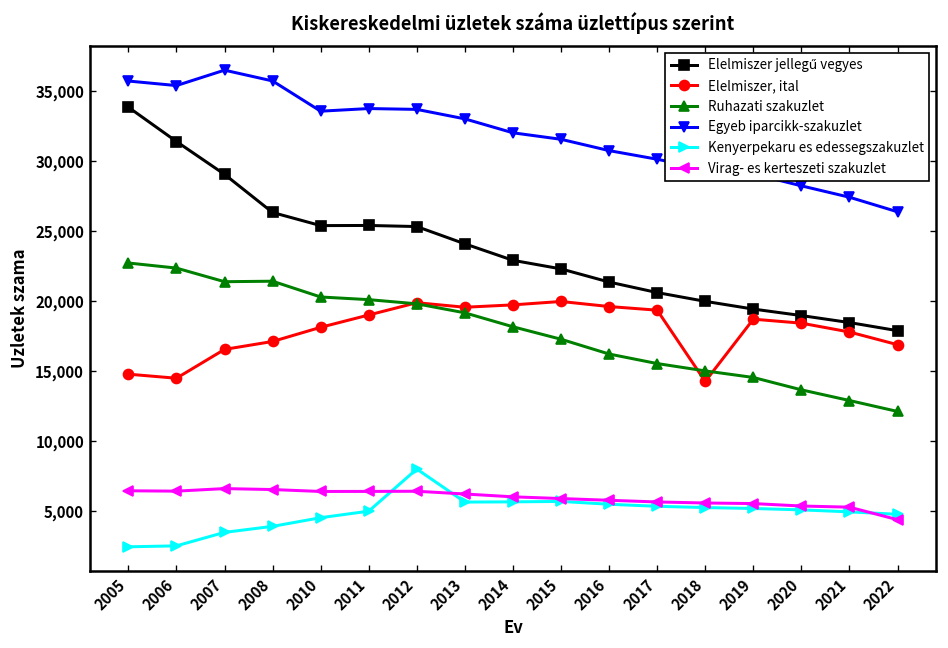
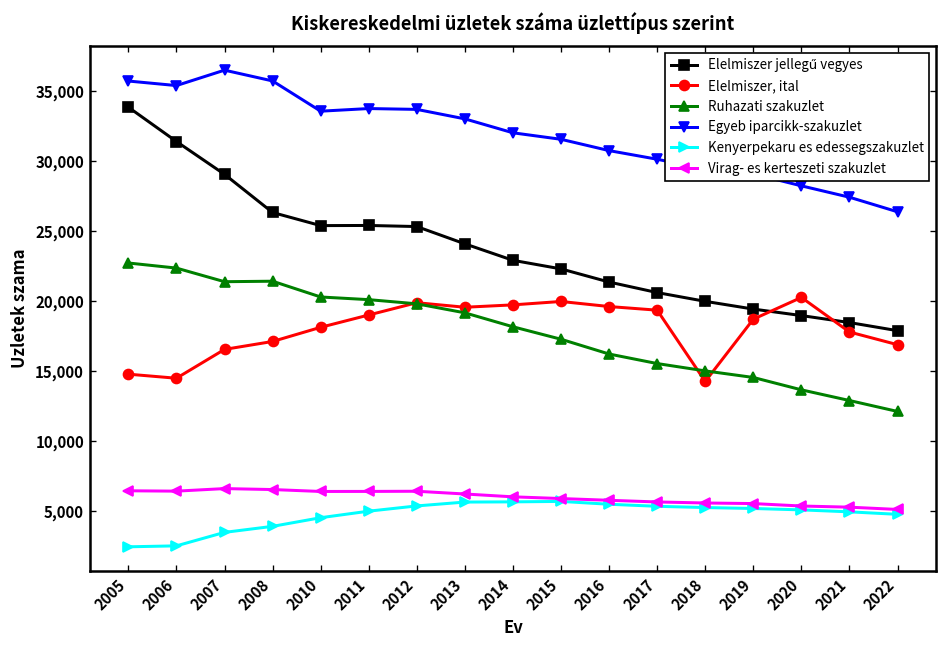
  {
    "Elelmiszer jellegű vegyes": {
      "2005": "33,800",
      "2006": "31,400",
      "2007": "29,000",
      "2008": "26,300",
      "2010": "25,400",
      "2011": "25,400",
      "2012": "25,300",
      "2013": "24,100",
      "2014": "22,900",
      "2015": "22,300",
      "2016": "21,400",
      "2017": "20,600",
      "2018": "20,000",
      "2019": "19,400",
      "2020": "19,000",
      "2021": "18,500",
      "2022": "17,900"
    },
    "Elelmiszer, ital": {
      "2005": "14,800",
      "2006": "14,500",
      "2007": "16,600",
      "2008": "17,100",
      "2010": "18,100",
      "2011": "19,000",
      "2013": "19,600",
      "2014": "19,700",
      "2015": "20,000",
      "2016": "19,600",
      "2017": "19,400",
      "2018": "14,300",
      "2019": "18,700",
-     "2020": "18,400",
+     "2020": "20,300",
      "2021": "17,800",
      "2022": "16,900"
    },
    "Ruhazati szakuzlet": {
      "2005": "22,700",
      "2006": "22,400",
      "2007": "21,400",
      "2008": "21,400",
      "2010": "20,300",
      "2011": "20,100",
      "2013": "19,200",
      "2014": "18,200",
      "2015": "17,300",
      "2016": "16,200",
      "2017": "15,500",
      "2018": "15,000",
      "2019": "14,500",
      "2020": "13,700",
      "2021": "12,900",
      "2022": "12,100"
    },
    "Egyeb iparcikk-szakuzlet": {
      "2005": "35,700",
      "2006": "35,400",
      "2007": "36,500",
      "2008": "35,700",
      "2010": "33,600",
      "2011": "33,700",
      "2012": "33,700",
      "2013": "33,000",
      "2014": "32,000",
      "2015": "31,500",
      "2016": "30,700",
      "2017": "30,100",
      "2019": "29,100",
      "2020": "28,200",
      "2021": "27,400",
      "2022": "26,400"
    },
    "Kenyerpekaru es edessegszakuzlet": {
      "2005": "2,500",
      "2006": "2,500",
      "2007": "3,500",
      "2008": "3,900",
      "2010": "4,500",
      "2011": "5,000",
-     "2012": "8,000",
+     "2012": "5,400",
      "2013": "5,700",
      "2014": "5,700",
      "2016": "5,500",
      "2017": "5,400",
      "2018": "5,300",
      "2019": "5,200",
      "2020": "5,100",
      "2021": "5,000",
      "2022": "4,800"
    },
    "Virag- es kerteszeti szakuzlet": {
      "2005": "6,500",
      "2006": "6,400",
      "2007": "6,600",
      "2008": "6,500",
      "2010": "6,400",
      "2011": "6,400",
      "2012": "6,400",
      "2013": "6,200",
      "2014": "6,000",
      "2016": "5,800",
      "2017": "5,700",
      "2018": "5,600",
      "2019": "5,500",
      "2020": "5,400",
      "2021": "5,300",
-     "2022": "4,400"
+     "2022": "5,100"
    }
  }
